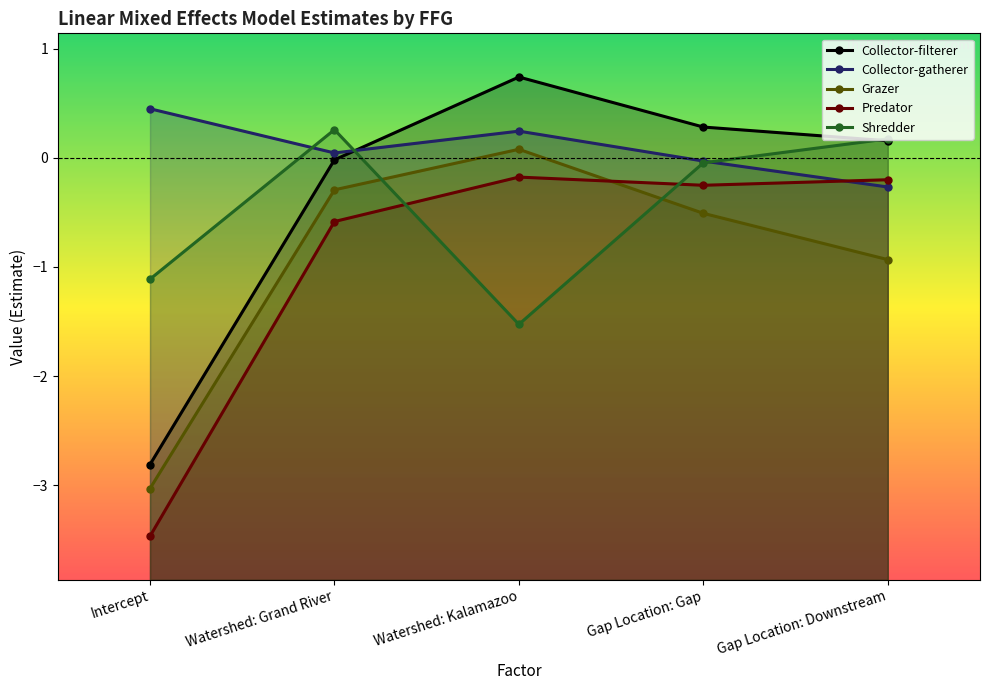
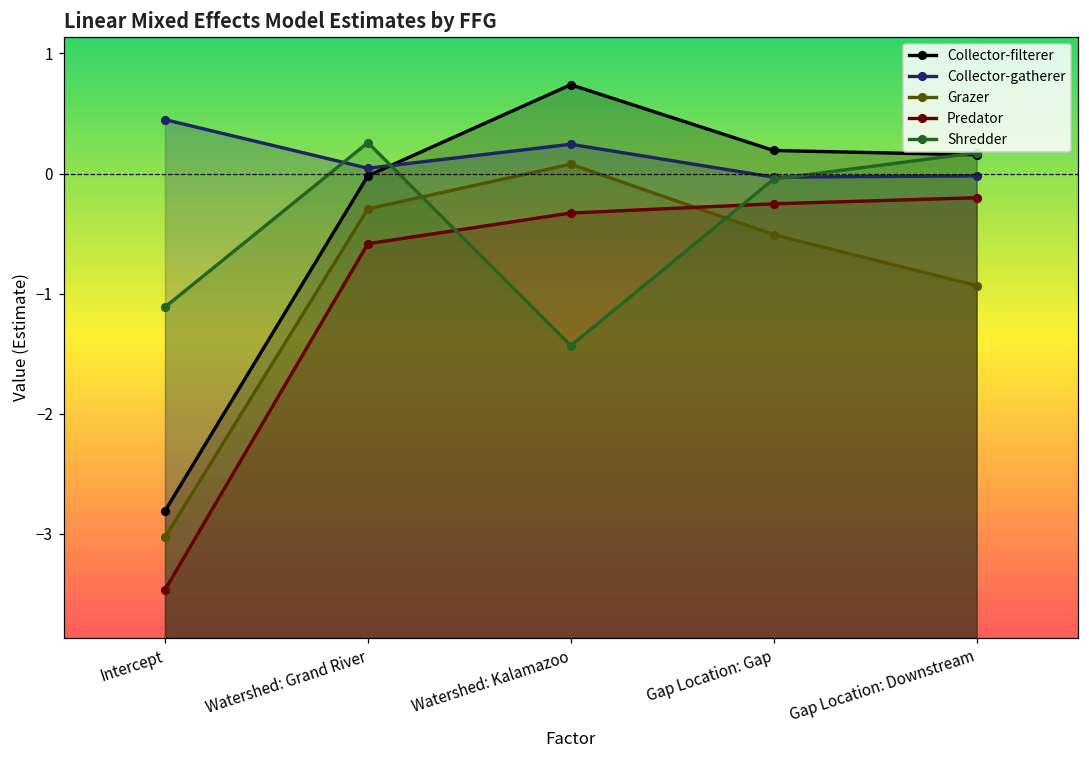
  {
    "Collector-filterer": {
      "Intercept": -2.81,
      "Watershed: Grand River": -0.02,
      "Watershed: Kalamazoo": 0.74,
-     "Gap Location: Gap": 0.28
+     "Gap Location: Gap": 0.19
    },
    "Collector-gatherer": {
      "Intercept": 0.45,
      "Watershed: Grand River": 0.04,
      "Watershed: Kalamazoo": 0.24,
-     "Gap Location: Downstream": -0.27
+     "Gap Location: Downstream": -0.02
    },
    "Grazer": {
      "Intercept": -3.03,
      "Watershed: Grand River": -0.29,
      "Watershed: Kalamazoo": 0.08,
      "Gap Location: Gap": -0.51,
      "Gap Location: Downstream": -0.93
    },
    "Predator": {
      "Intercept": -3.46,
      "Watershed: Grand River": -0.58,
-     "Watershed: Kalamazoo": -0.18,
+     "Watershed: Kalamazoo": -0.33,
      "Gap Location: Gap": -0.25,
      "Gap Location: Downstream": -0.20
    },
    "Shredder": {
      "Intercept": -1.11,
      "Watershed: Grand River": 0.26,
-     "Watershed: Kalamazoo": -1.53
+     "Watershed: Kalamazoo": -1.43
    }
  }
